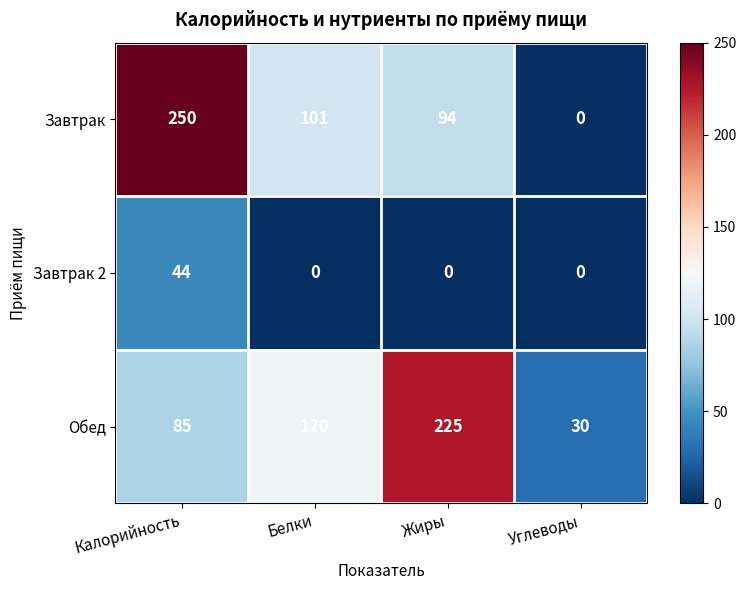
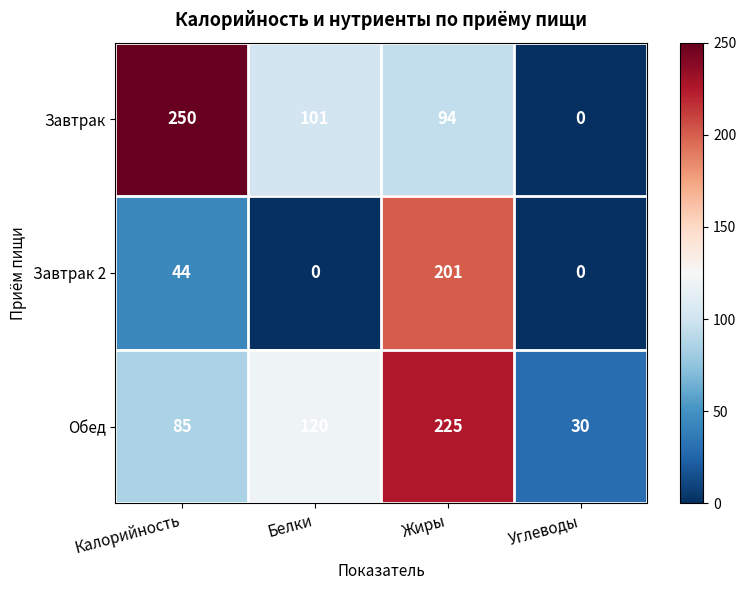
  {
    "Завтрак": {
      "Калорийность": 250,
      "Жиры": 94,
      "Углеводы": 0
    },
    "Завтрак 2": {
      "Калорийность": 44,
      "Белки": 0,
-     "Жиры": 0,
+     "Жиры": 201,
      "Углеводы": 0
    },
    "Обед": {
      "Калорийность": 85,
      "Жиры": 225,
      "Углеводы": 30
    }
  }
